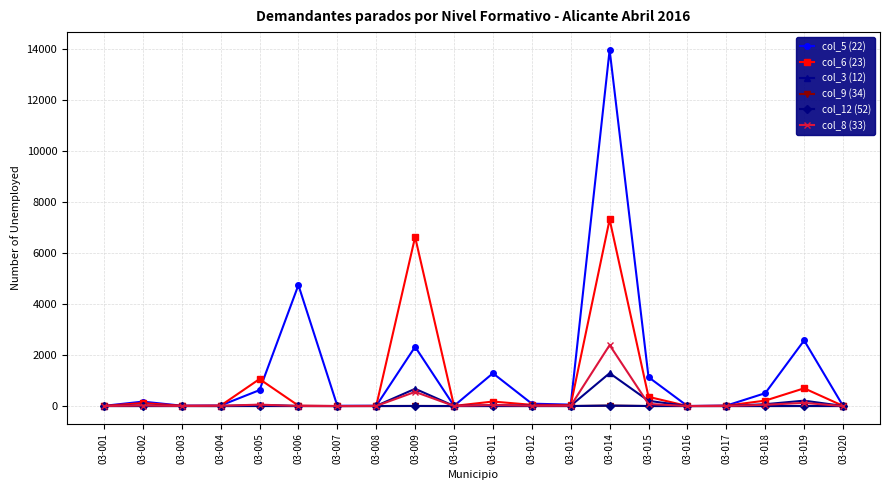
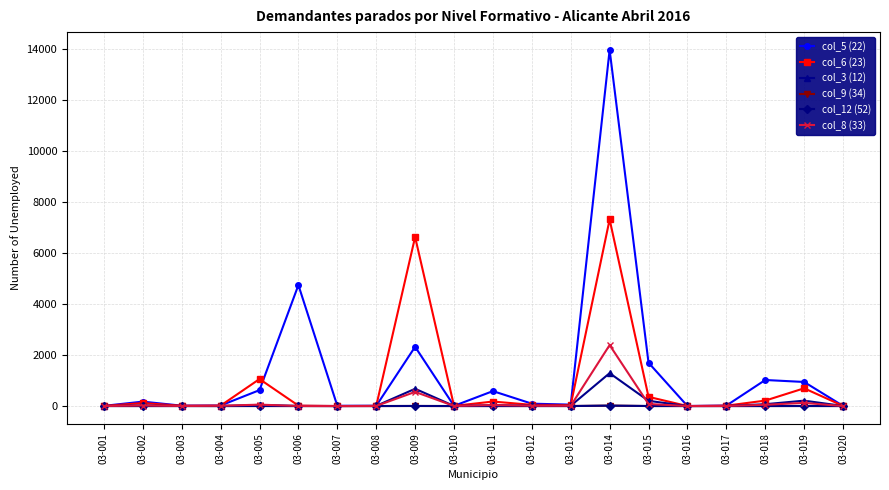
  {
    "col_5 (22)": {
      "03-005": 600,
      "03-006": 4700,
      "03-009": 2300,
-     "03-011": 1300,
+     "03-011": 600,
      "03-014": 13900,
-     "03-015": 1100,
-     "03-018": 500,
-     "03-019": 2600
+     "03-015": 1700,
+     "03-018": 1000,
+     "03-019": 900
    },
    "col_6 (23)": {
      "03-005": 1100,
      "03-009": 6600,
      "03-011": 200,
      "03-014": 7300,
      "03-015": 400,
      "03-018": 200,
      "03-019": 700
    },
    "col_8 (33)": {
      "03-009": 600,
      "03-014": 2400
    }
  }
